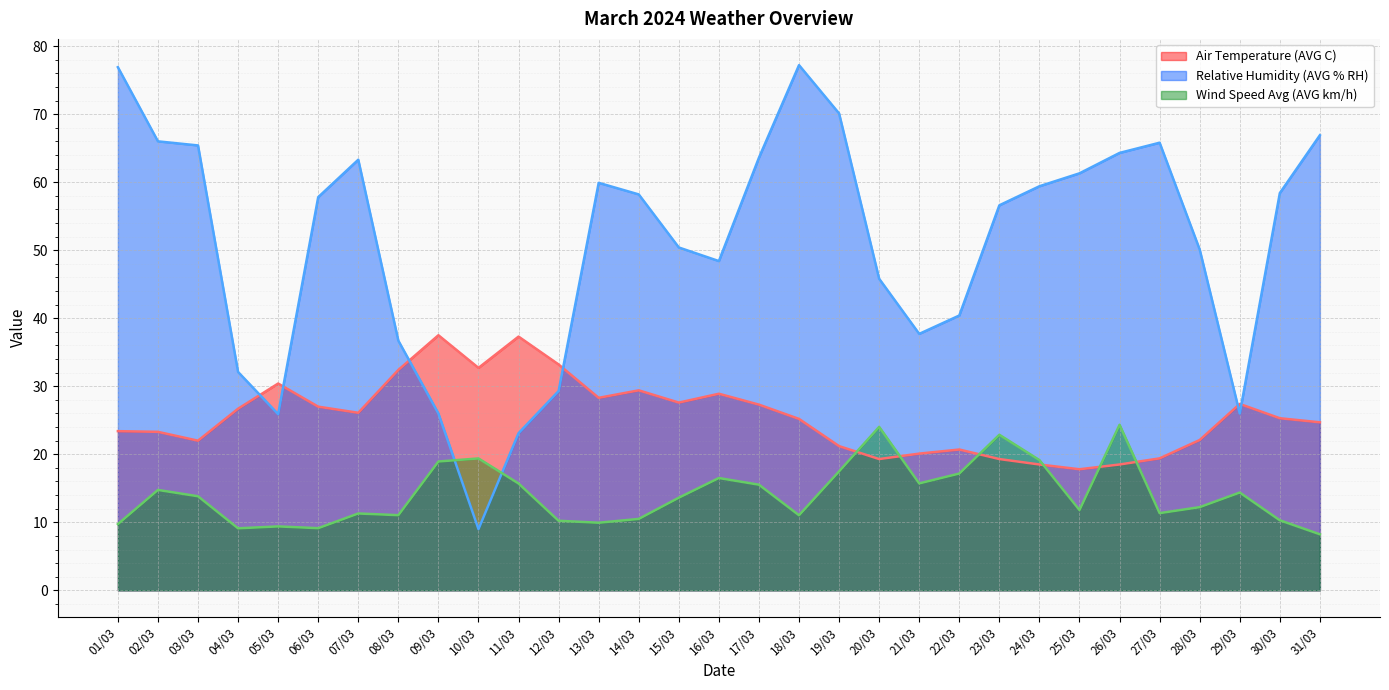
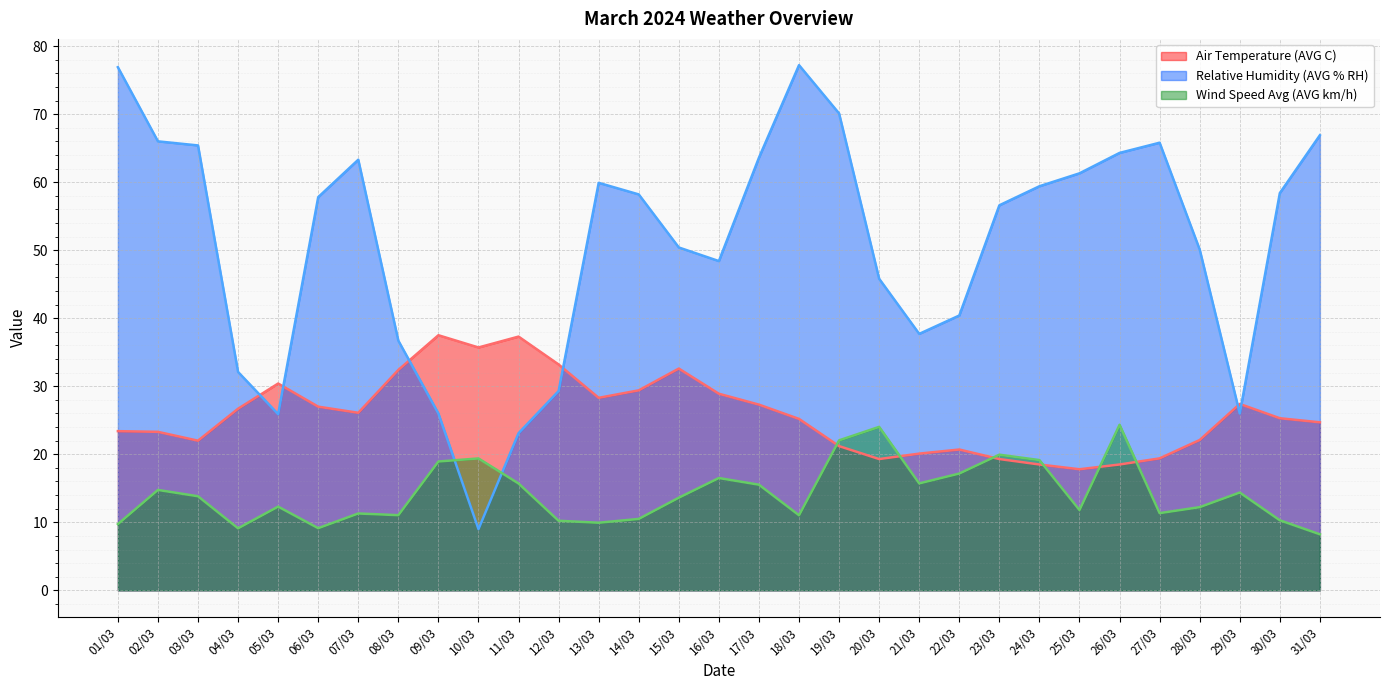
  {
    "Air Temperature (AVG C)": {
      "01/03": 23,
      "02/03": 23,
      "03/03": 22,
      "04/03": 27,
      "05/03": 30,
      "06/03": 27,
      "07/03": 26,
      "08/03": 32,
      "09/03": 38,
-     "10/03": 33,
+     "10/03": 36,
      "11/03": 37,
      "12/03": 33,
      "13/03": 28,
      "14/03": 29,
-     "15/03": 28,
+     "15/03": 33,
      "16/03": 29,
      "17/03": 27,
      "18/03": 25,
      "19/03": 21,
      "20/03": 19,
      "21/03": 20,
      "22/03": 21,
      "23/03": 19,
      "24/03": 19,
      "25/03": 18,
      "26/03": 19,
      "27/03": 19,
      "28/03": 22,
      "29/03": 27,
      "30/03": 25,
      "31/03": 25
    },
    "Relative Humidity (AVG % RH)": {
      "01/03": 77,
      "02/03": 66,
      "03/03": 65,
      "04/03": 32,
      "05/03": 26,
      "06/03": 58,
      "07/03": 63,
      "08/03": 37,
      "09/03": 26,
      "10/03": 9,
      "11/03": 23,
      "12/03": 29,
      "13/03": 60,
      "14/03": 58,
      "15/03": 50,
      "16/03": 48,
      "17/03": 64,
      "18/03": 77,
      "19/03": 70,
      "20/03": 46,
      "21/03": 38,
      "22/03": 40,
      "23/03": 57,
      "24/03": 59,
      "25/03": 61,
      "26/03": 64,
      "27/03": 66,
      "28/03": 50,
      "29/03": 26,
      "30/03": 58,
      "31/03": 67
    },
    "Wind Speed Avg (AVG km/h)": {
      "01/03": 10,
      "02/03": 15,
      "03/03": 14,
      "04/03": 9,
-     "05/03": 9,
+     "05/03": 12,
      "06/03": 9,
      "07/03": 11,
      "08/03": 11,
      "09/03": 19,
      "10/03": 19,
      "11/03": 16,
      "12/03": 10,
      "13/03": 10,
      "14/03": 11,
      "15/03": 14,
      "16/03": 17,
      "17/03": 16,
      "18/03": 11,
-     "19/03": 17,
+     "19/03": 22,
      "20/03": 24,
      "21/03": 16,
      "22/03": 17,
-     "23/03": 23,
+     "23/03": 20,
      "24/03": 19,
      "25/03": 12,
      "26/03": 24,
      "27/03": 11,
      "28/03": 12,
      "29/03": 14,
      "30/03": 10,
      "31/03": 8
    }
  }
